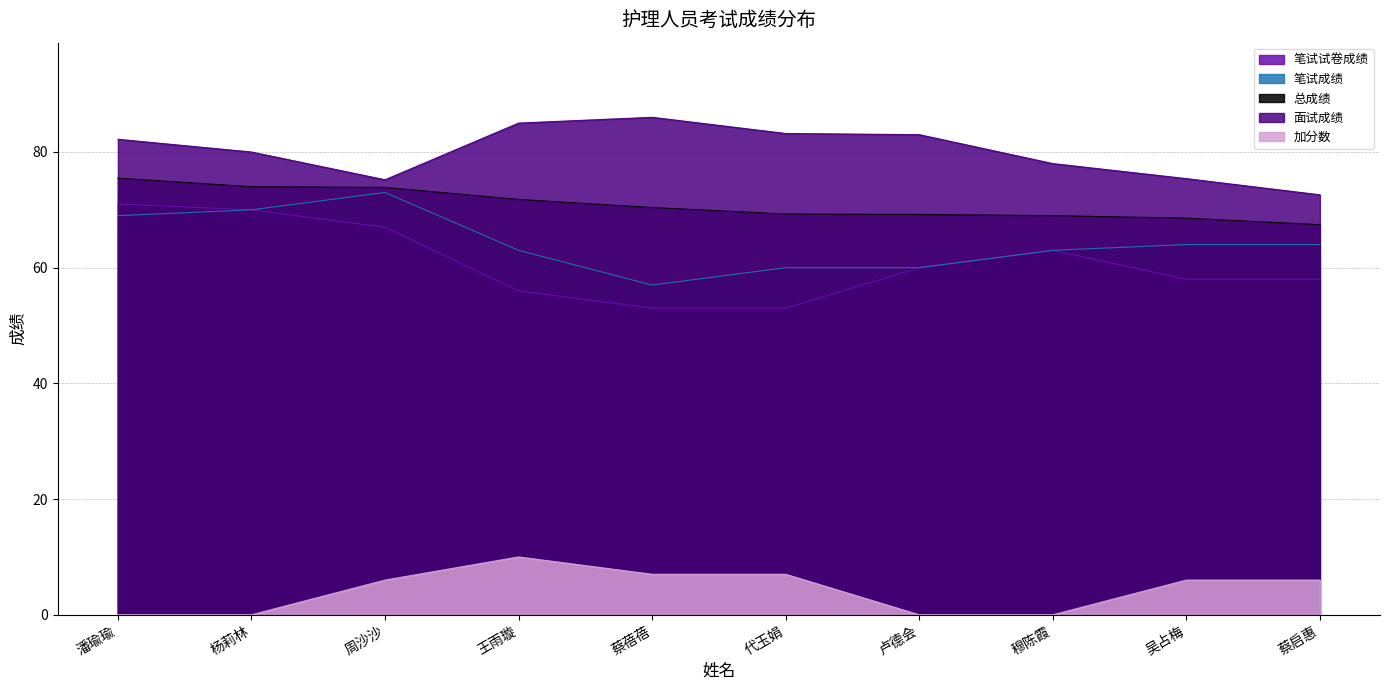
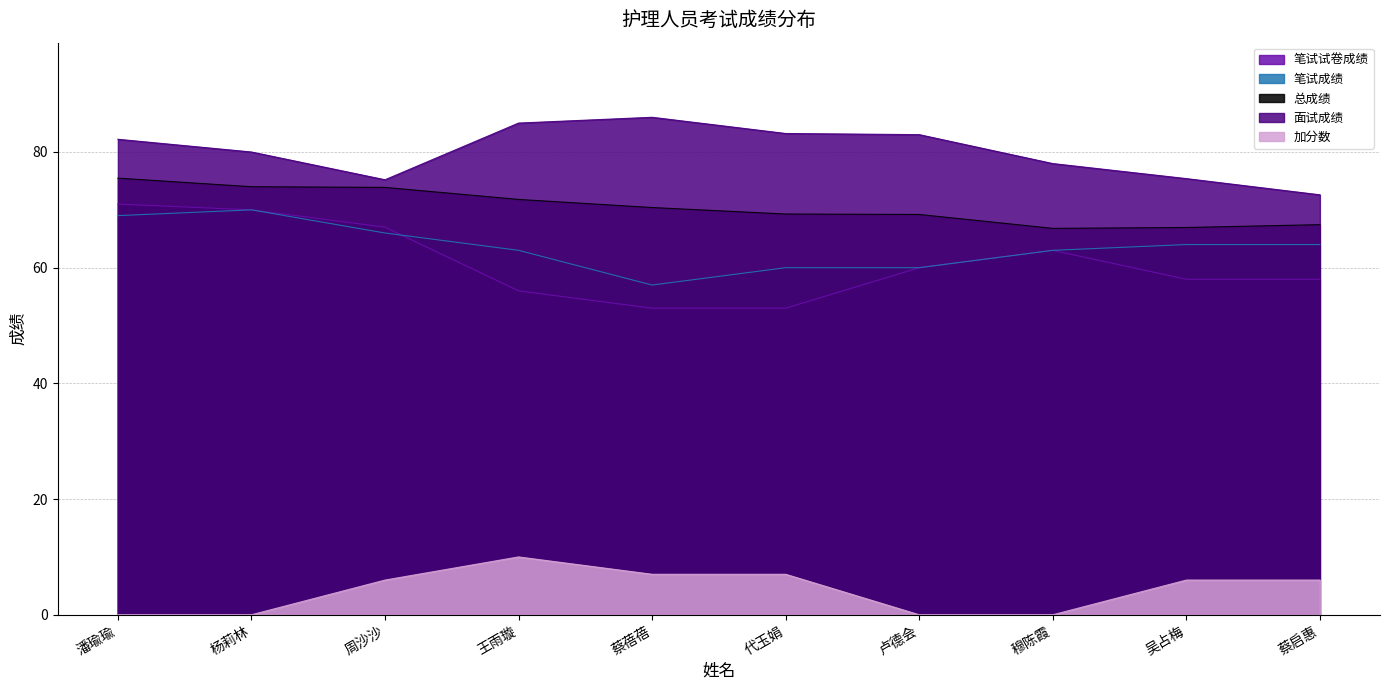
  {
    "笔试成绩": {
      "潘瑜瑜": 69,
-     "周沙沙": 73,
+     "周沙沙": 66,
      "王雨璇": 63,
      "蔡蓓蓓": 57,
      "代玉娟": 60,
      "吴占梅": 64,
      "蔡启惠": 64
    },
    "总成绩": {
      "潘瑜瑜": 75,
      "杨莉林": 74,
      "周沙沙": 74,
      "王雨璇": 72,
      "蔡蓓蓓": 70,
      "代玉娟": 69,
      "卢德会": 69,
-     "穆陈霞": 69,
-     "吴占梅": 69,
+     "穆陈霞": 67,
+     "吴占梅": 67,
      "蔡启惠": 67
    },
    "加分数": {
      "潘瑜瑜": 0,
      "杨莉林": 0,
      "周沙沙": 6,
      "王雨璇": 10,
      "蔡蓓蓓": 7,
      "代玉娟": 7,
      "卢德会": 0,
      "穆陈霞": 0,
      "吴占梅": 6,
      "蔡启惠": 6
    }
  }
